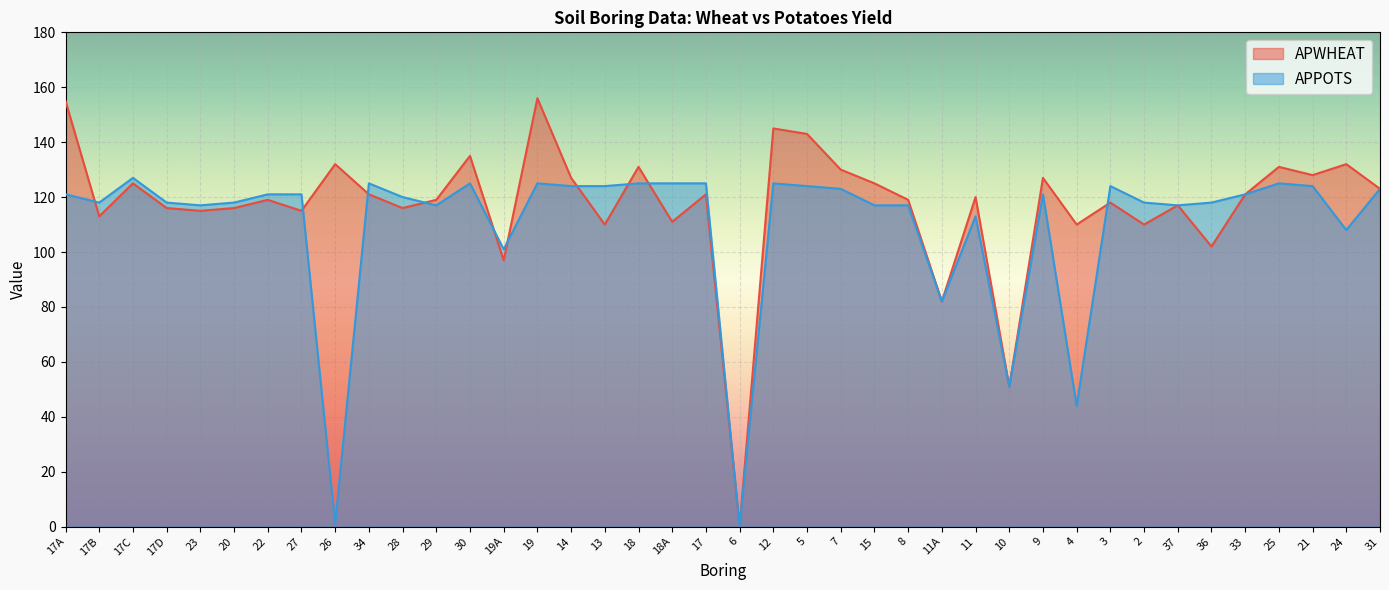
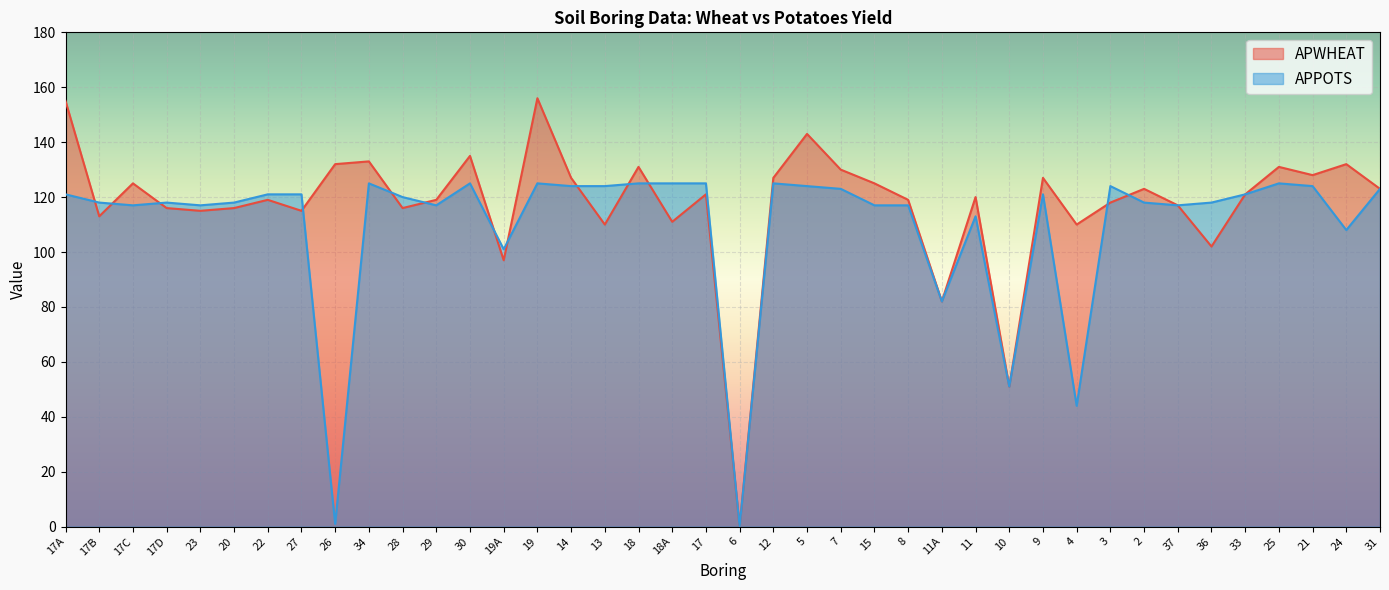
  {
    "APWHEAT": {
      "17A": 155,
      "17B": 113,
      "17C": 125,
      "17D": 116,
      "23": 115,
      "20": 116,
      "22": 119,
      "27": 115,
      "26": 132,
-     "34": 121,
+     "34": 133,
      "28": 116,
      "29": 119,
      "30": 135,
      "19A": 97,
      "19": 156,
      "14": 127,
      "13": 110,
      "18": 131,
      "18A": 111,
      "17": 121,
-     "12": 145,
+     "12": 127,
      "5": 143,
      "7": 130,
      "15": 125,
      "8": 119,
      "11": 120,
      "9": 127,
      "4": 110,
      "3": 118,
-     "2": 110,
+     "2": 123,
      "36": 102,
      "25": 131,
      "21": 128,
      "24": 132
    },
    "APPOTS": {
      "17A": 121,
      "17B": 118,
-     "17C": 127,
+     "17C": 117,
      "17D": 118,
      "23": 117,
      "20": 118,
      "22": 121,
      "27": 121,
      "26": 1,
      "34": 125,
      "28": 120,
      "29": 117,
      "30": 125,
      "19A": 101,
      "19": 125,
      "14": 124,
      "13": 124,
      "18": 125,
      "18A": 125,
      "17": 125,
      "12": 125,
      "5": 124,
      "7": 123,
      "15": 117,
      "8": 117,
      "11": 113,
      "9": 121,
      "4": 44,
      "3": 124,
      "2": 118,
      "36": 118,
      "25": 125,
      "21": 124,
      "24": 108
    }
  }
